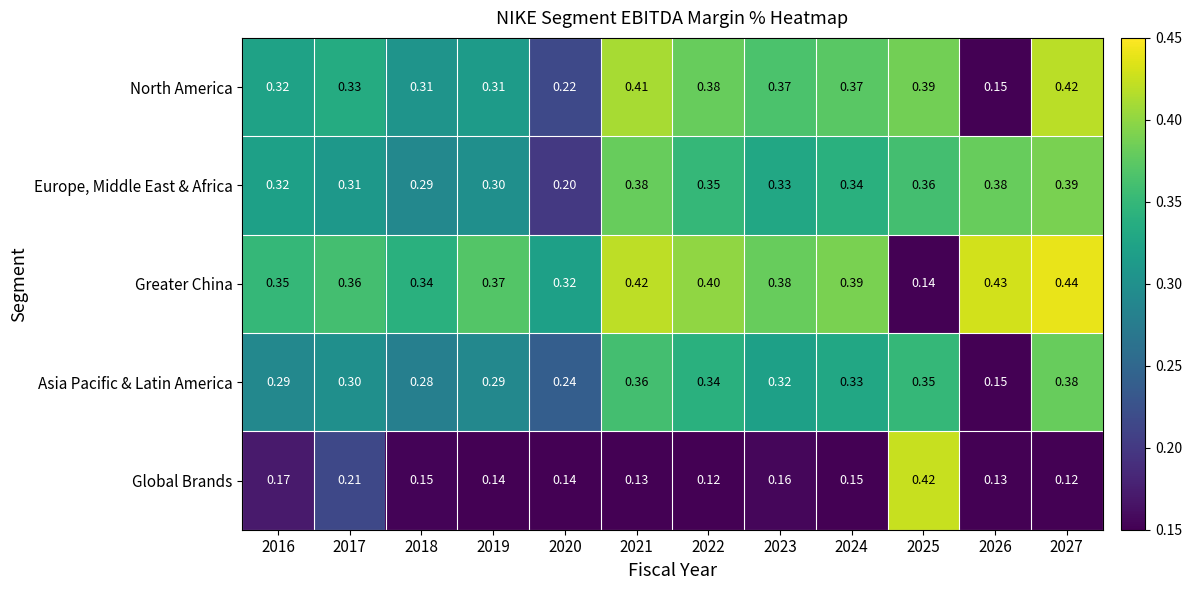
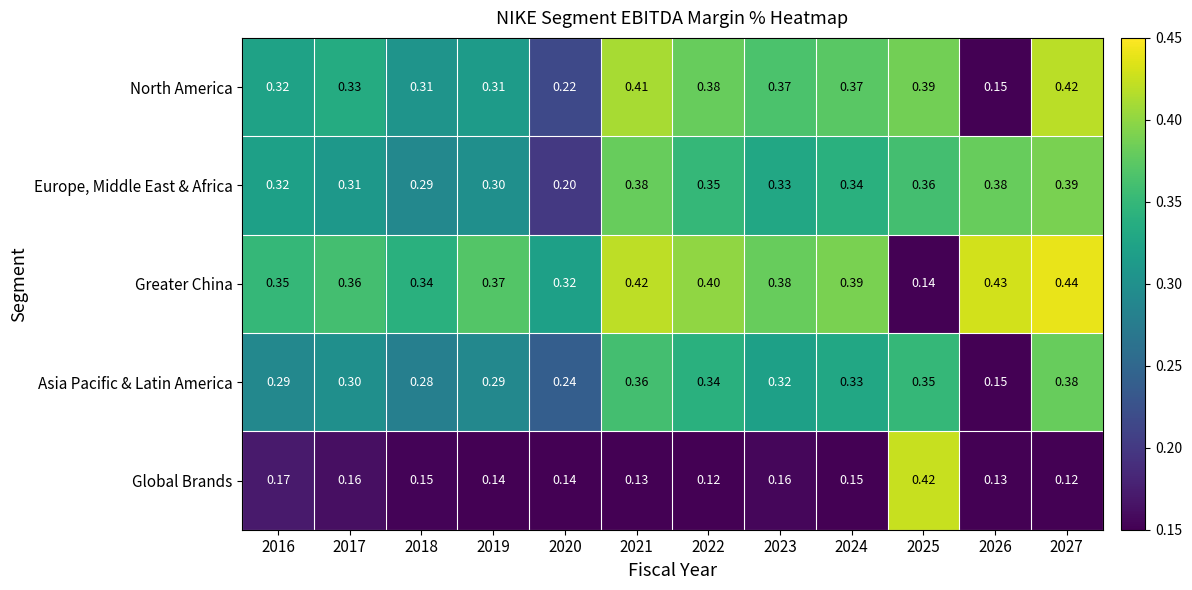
  {
    "North America": {
      "2016": 0.32,
      "2017": 0.33,
      "2018": 0.31,
      "2019": 0.31,
      "2020": 0.22,
      "2021": 0.41,
      "2022": 0.38,
      "2023": 0.37,
      "2024": 0.37,
      "2025": 0.39,
      "2026": 0.15,
      "2027": 0.42
    },
    "Europe, Middle East & Africa": {
      "2016": 0.32,
      "2017": 0.31,
      "2018": 0.29,
      "2019": 0.30,
      "2020": 0.20,
      "2021": 0.38,
      "2022": 0.35,
      "2023": 0.33,
      "2024": 0.34,
      "2025": 0.36,
      "2026": 0.38,
      "2027": 0.39
    },
    "Greater China": {
      "2016": 0.35,
      "2017": 0.36,
      "2018": 0.34,
      "2019": 0.37,
      "2020": 0.32,
      "2021": 0.42,
      "2022": 0.40,
      "2023": 0.38,
      "2024": 0.39,
      "2025": 0.14,
      "2026": 0.43,
      "2027": 0.44
    },
    "Asia Pacific & Latin America": {
      "2016": 0.29,
      "2017": 0.30,
      "2018": 0.28,
      "2019": 0.29,
      "2020": 0.24,
      "2021": 0.36,
      "2022": 0.34,
      "2023": 0.32,
      "2024": 0.33,
      "2025": 0.35,
      "2026": 0.15,
      "2027": 0.38
    },
    "Global Brands": {
      "2016": 0.17,
-     "2017": 0.21,
+     "2017": 0.16,
      "2018": 0.15,
      "2019": 0.14,
      "2020": 0.14,
      "2021": 0.13,
      "2022": 0.12,
      "2023": 0.16,
      "2024": 0.15,
      "2025": 0.42,
      "2026": 0.13,
      "2027": 0.12
    }
  }
